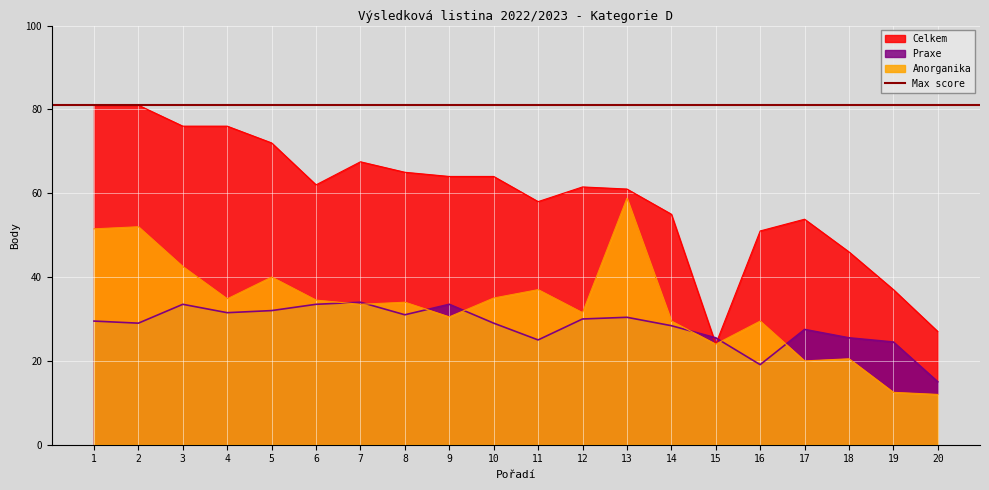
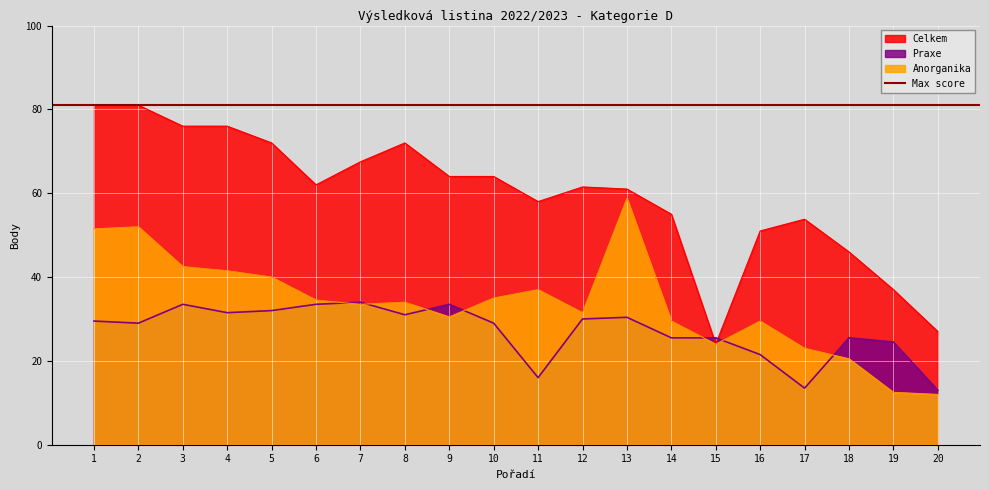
  {
    "Celkem": {
      "1": 81,
      "2": 81,
      "3": 76,
      "4": 76,
      "5": 72,
      "6": 62,
      "7": 68,
-     "8": 65,
+     "8": 72,
      "9": 64,
      "10": 64,
      "11": 58,
      "12": 62,
      "13": 61,
      "14": 55,
      "16": 51,
      "17": 54,
      "18": 46,
      "19": 37,
      "20": 27
    },
    "Praxe": {
      "1": 30,
      "2": 29,
      "3": 34,
      "4": 32,
      "5": 32,
      "6": 34,
      "8": 31,
      "9": 34,
      "10": 29,
-     "11": 25,
+     "11": 16,
      "12": 30,
      "13": 30,
-     "14": 28,
+     "14": 26,
      "15": 26,
-     "16": 19,
-     "17": 28,
+     "16": 22,
+     "17": 14,
      "18": 26,
      "19": 25,
-     "20": 15
+     "20": 13
    },
    "Anorganika": {
      "1": 52,
      "2": 52,
      "3": 43,
-     "4": 35,
+     "4": 42,
      "5": 40,
      "6": 35,
      "8": 34,
      "9": 31,
      "10": 35,
      "11": 37,
      "12": 32,
      "13": 59,
      "14": 30,
      "16": 30,
-     "17": 20,
+     "17": 23,
      "18": 21,
      "19": 13,
      "20": 12
    }
  }
